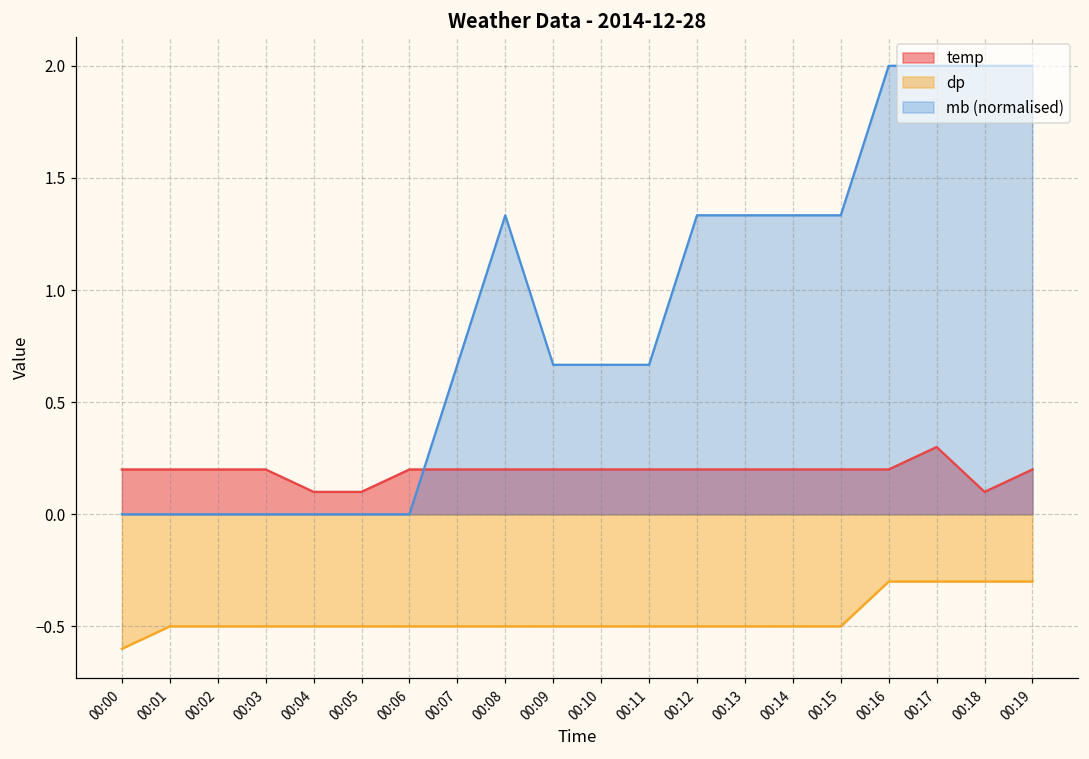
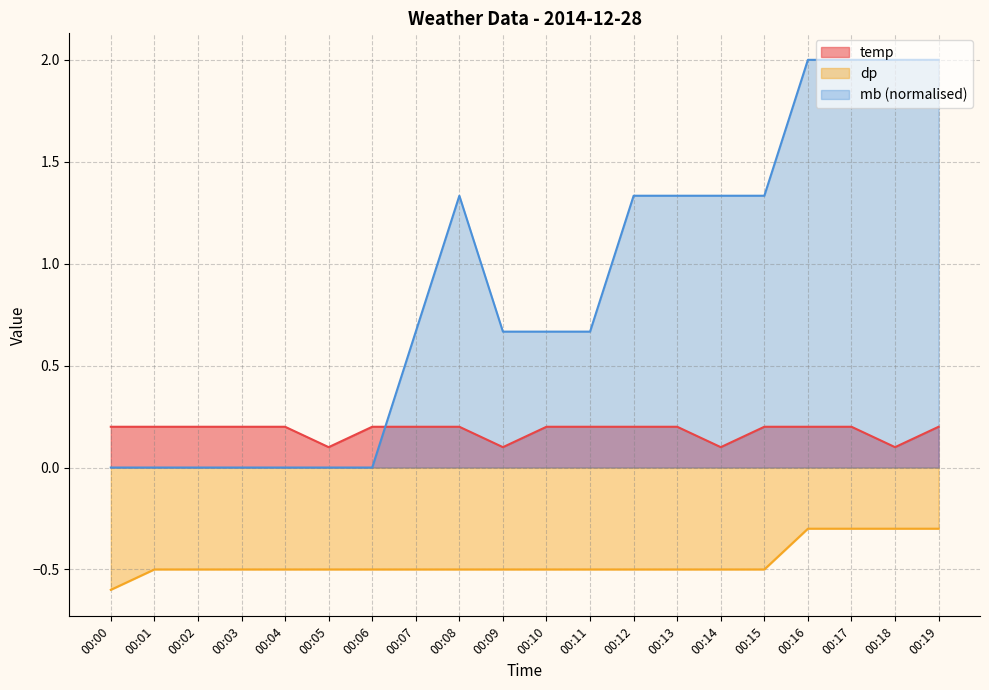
  {
    "temp": {
      "00:00": 0.2,
      "00:01": 0.2,
      "00:02": 0.2,
      "00:03": 0.2,
-     "00:04": 0.1,
+     "00:04": 0.2,
      "00:05": 0.1,
      "00:06": 0.2,
      "00:07": 0.2,
      "00:08": 0.2,
-     "00:09": 0.2,
+     "00:09": 0.1,
      "00:10": 0.2,
      "00:11": 0.2,
      "00:12": 0.2,
      "00:13": 0.2,
-     "00:14": 0.2,
+     "00:14": 0.1,
      "00:15": 0.2,
      "00:16": 0.2,
-     "00:17": 0.3,
+     "00:17": 0.2,
      "00:18": 0.1,
      "00:19": 0.2
    },
    "mb (normalised)": {
      "00:07": 0.67,
      "00:08": 1.33,
      "00:09": 0.67,
      "00:10": 0.67,
      "00:11": 0.67,
      "00:12": 1.33,
      "00:13": 1.33,
      "00:14": 1.33,
      "00:15": 1.33,
      "00:16": 2.0
    }
  }
